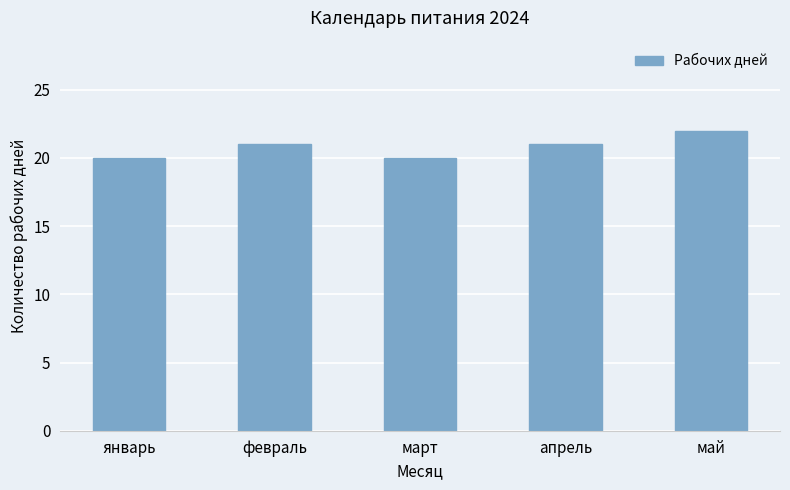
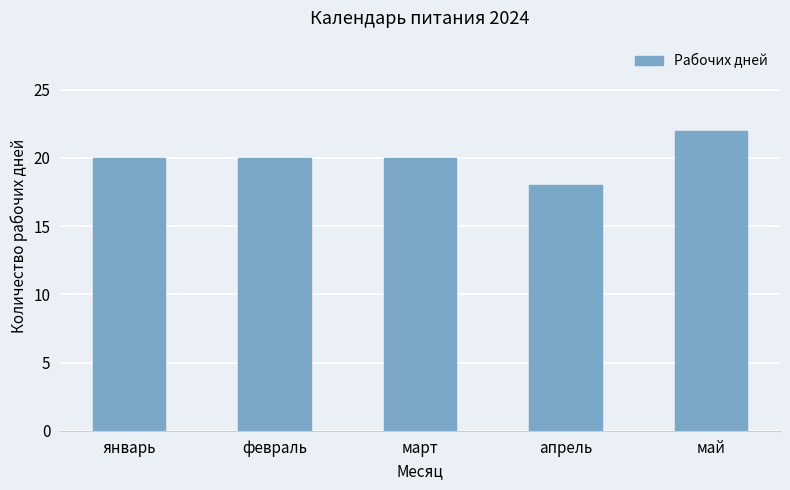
  {
    "январь": 20,
-   "февраль": 21,
+   "февраль": 20,
    "март": 20,
-   "апрель": 21,
+   "апрель": 18,
    "май": 22
  }
